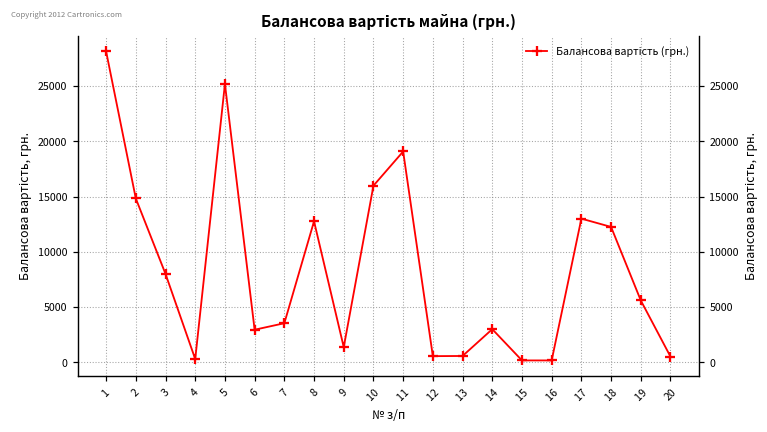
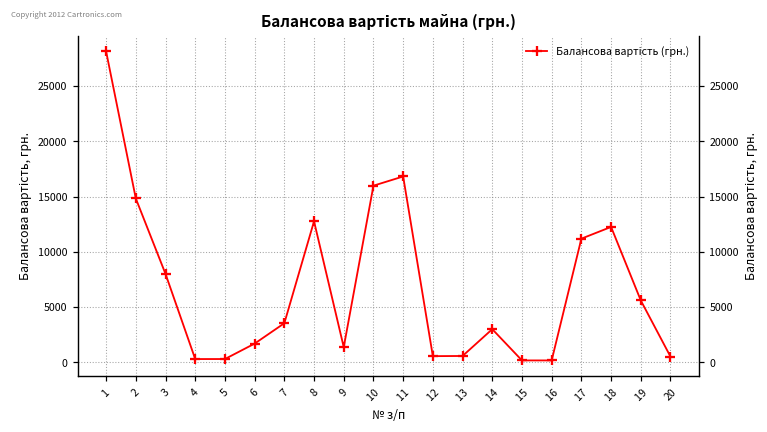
  {
    "1": 28100,
    "2": 14800,
    "3": 8000,
    "4": 300,
-   "5": 25200,
-   "6": 3000,
+   "5": 300,
+   "6": 1700,
    "7": 3500,
    "8": 12800,
    "9": 1400,
    "10": 16000,
-   "11": 19100,
+   "11": 16800,
    "12": 600,
    "13": 600,
    "14": 3000,
    "15": 200,
    "16": 200,
-   "17": 13000,
+   "17": 11200,
    "18": 12300,
    "19": 5600,
    "20": 500
  }
